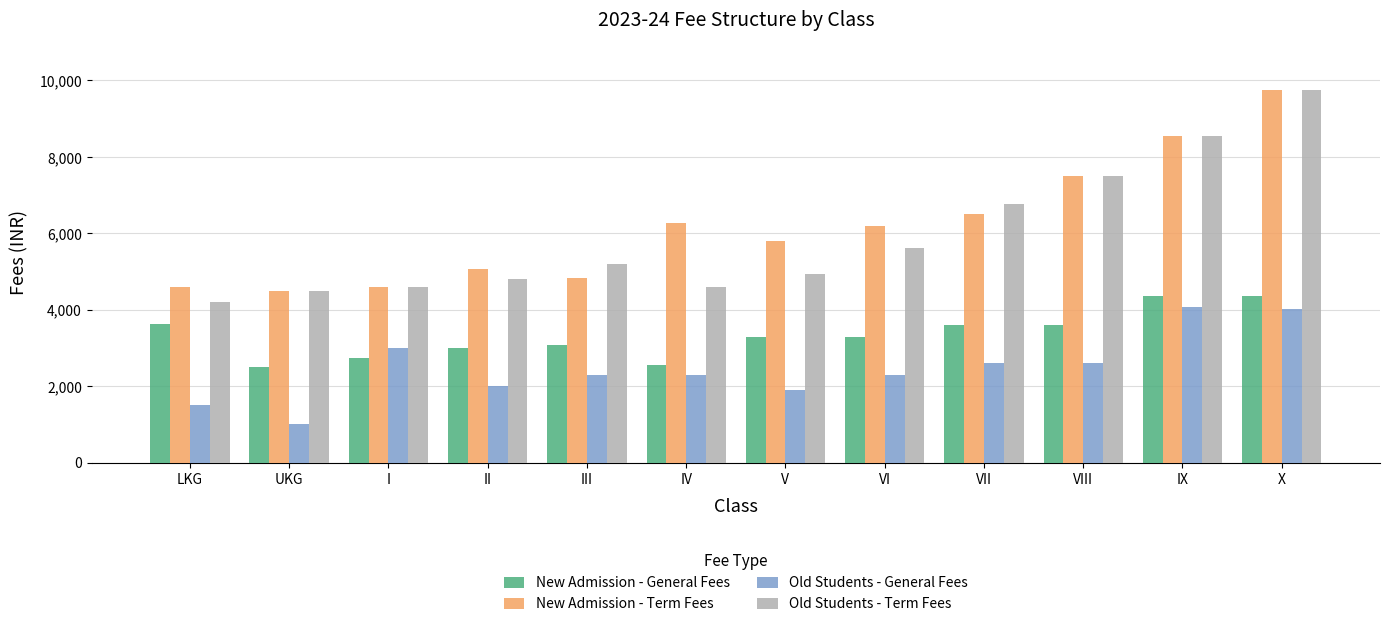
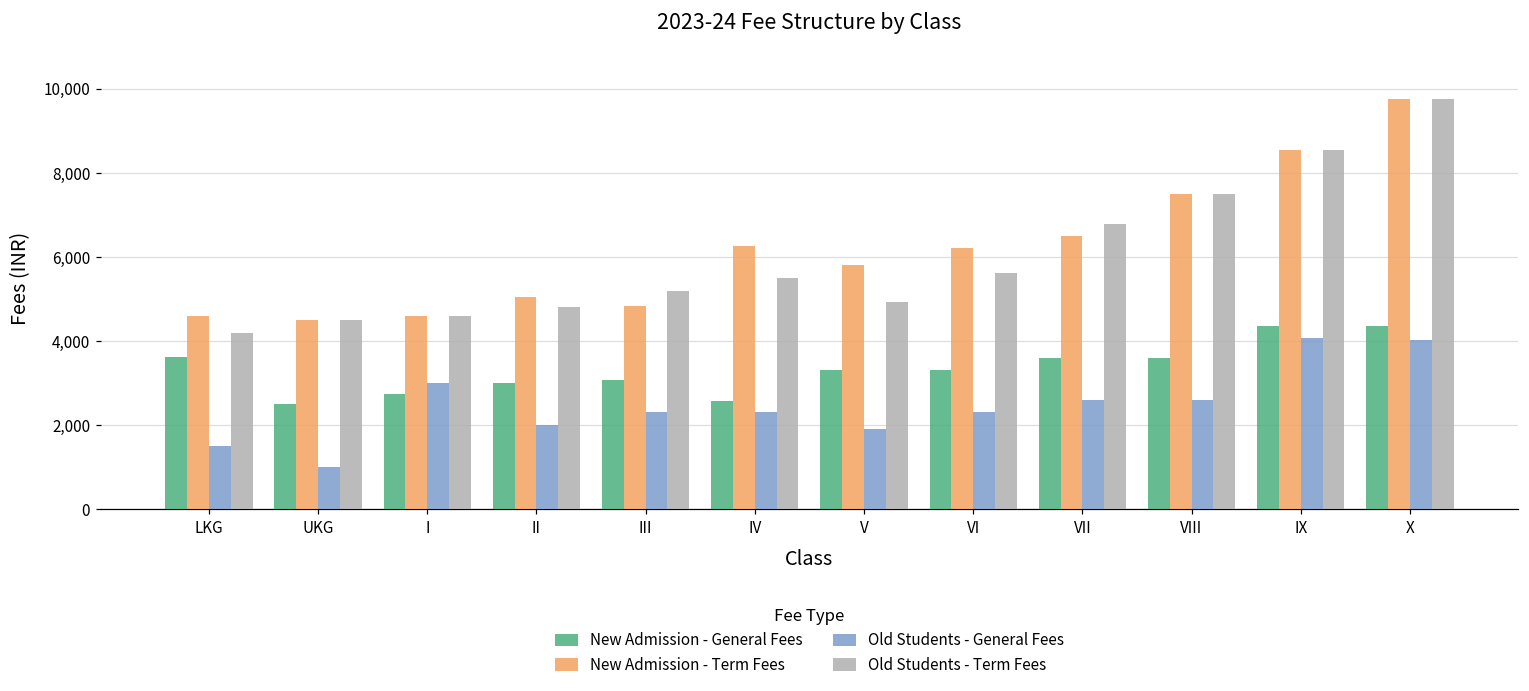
  {
    "New Admission - General Fees": {
      "LKG": "3,600",
      "UKG": "2,500",
      "I": "2,700",
      "II": "3,000",
      "III": "3,100",
      "IV": "2,600",
      "V": "3,300",
      "VI": "3,300",
      "VII": "3,600",
      "VIII": "3,600",
      "IX": "4,400",
      "X": "4,400"
    },
    "New Admission - Term Fees": {
      "LKG": "4,600",
      "UKG": "4,500",
      "I": "4,600",
      "II": "5,100",
      "III": "4,800",
      "IV": "6,300",
      "V": "5,800",
      "VI": "6,200",
      "VII": "6,500",
      "VIII": "7,500",
      "IX": "8,600",
      "X": "9,800"
    },
    "Old Students - General Fees": {
      "LKG": "1,500",
      "UKG": "1,000",
      "I": "3,000",
      "II": "2,000",
      "III": "2,300",
      "IV": "2,300",
      "V": "1,900",
      "VI": "2,300",
      "VII": "2,600",
      "VIII": "2,600",
      "IX": "4,100",
      "X": "4,000"
    },
    "Old Students - Term Fees": {
      "LKG": "4,200",
      "UKG": "4,500",
      "I": "4,600",
      "II": "4,800",
      "III": "5,200",
-     "IV": "4,600",
+     "IV": "5,500",
      "V": "4,900",
      "VI": "5,600",
      "VII": "6,800",
      "VIII": "7,500",
      "IX": "8,600",
      "X": "9,800"
    }
  }
